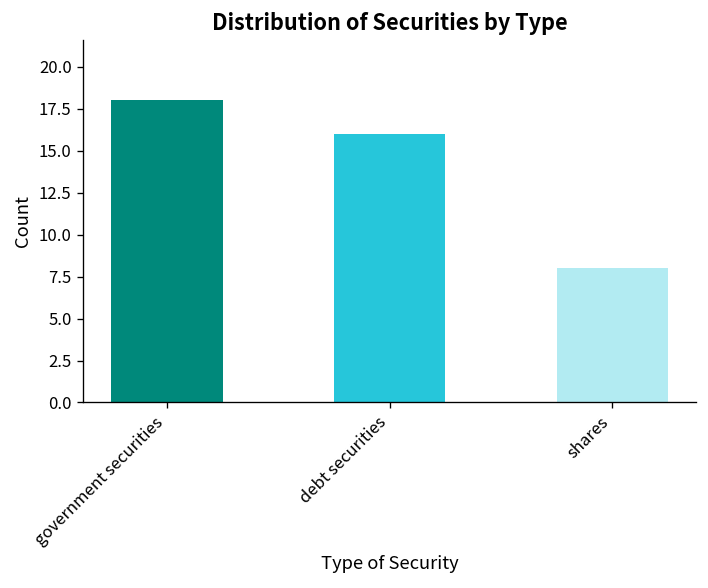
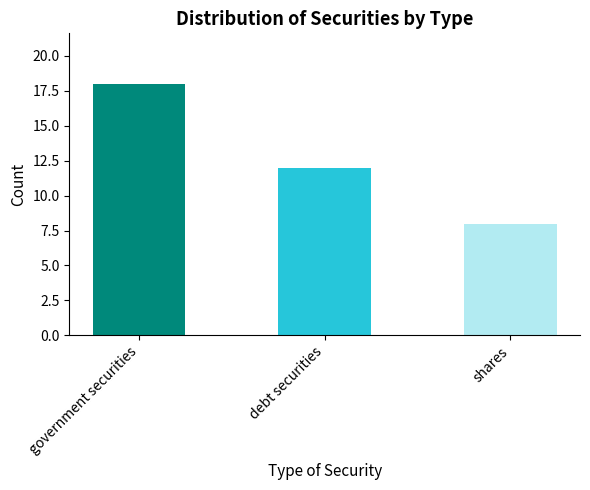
  {
    "government securities": 18,
-   "debt securities": 16,
+   "debt securities": 12,
    "shares": 8
  }
